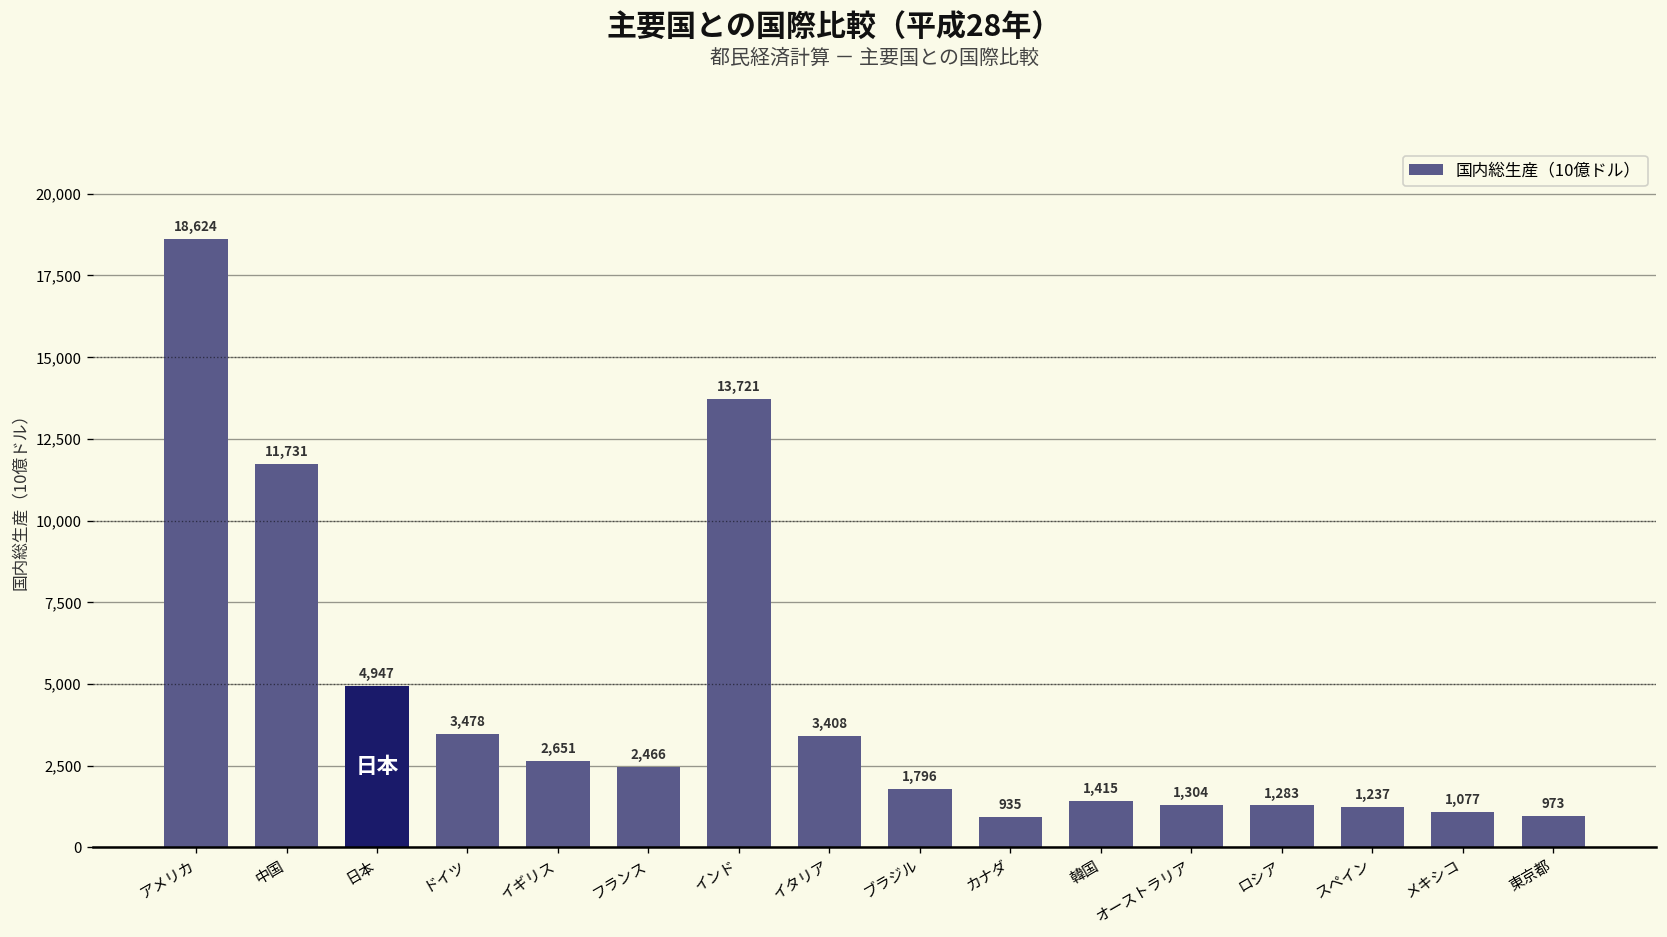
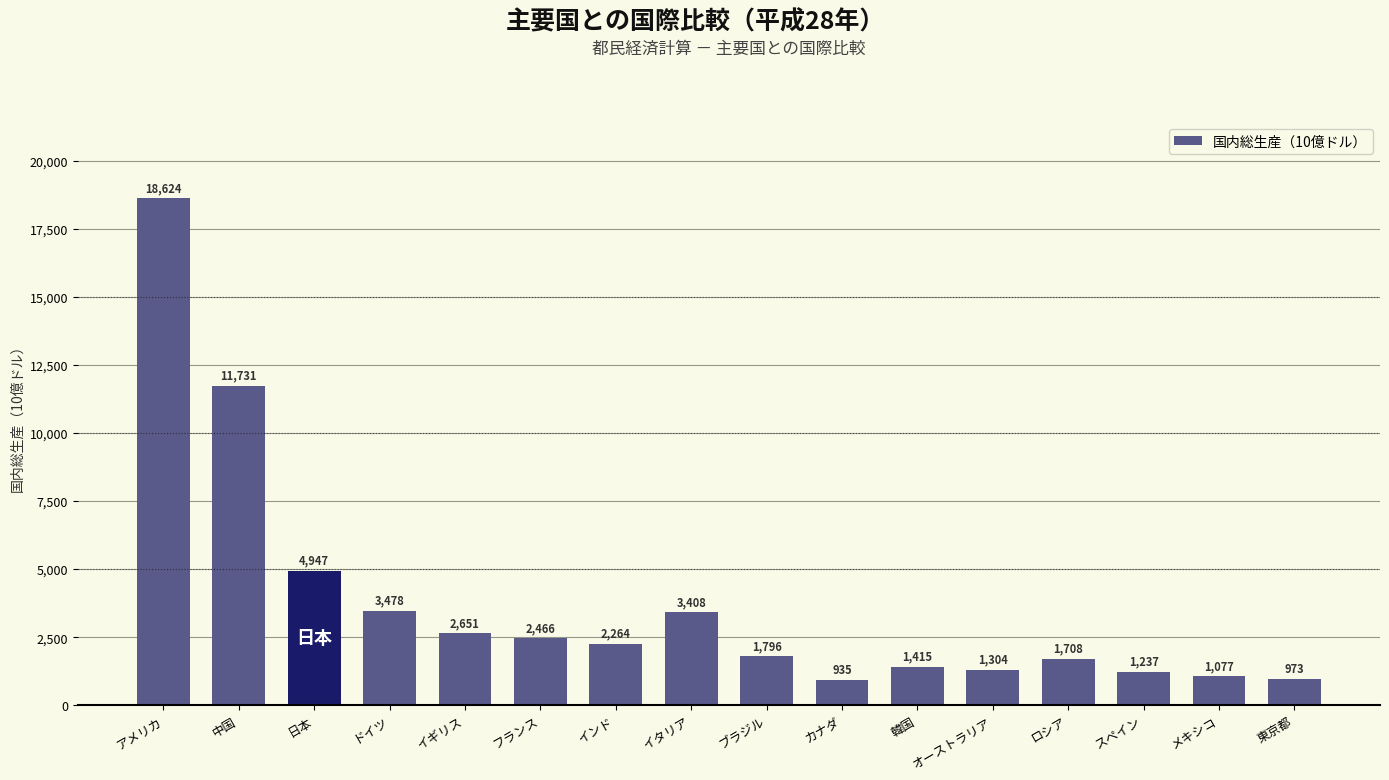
  {
    "アメリカ": "18,624",
    "中国": "11,731",
    "日本": "4,947",
    "ドイツ": "3,478",
    "イギリス": "2,651",
    "フランス": "2,466",
-   "インド": "13,721",
+   "インド": "2,264",
    "イタリア": "3,408",
    "ブラジル": "1,796",
    "カナダ": "935",
    "韓国": "1,415",
    "オーストラリア": "1,304",
-   "ロシア": "1,283",
+   "ロシア": "1,708",
    "スペイン": "1,237",
    "メキシコ": "1,077",
    "東京都": "973"
  }
